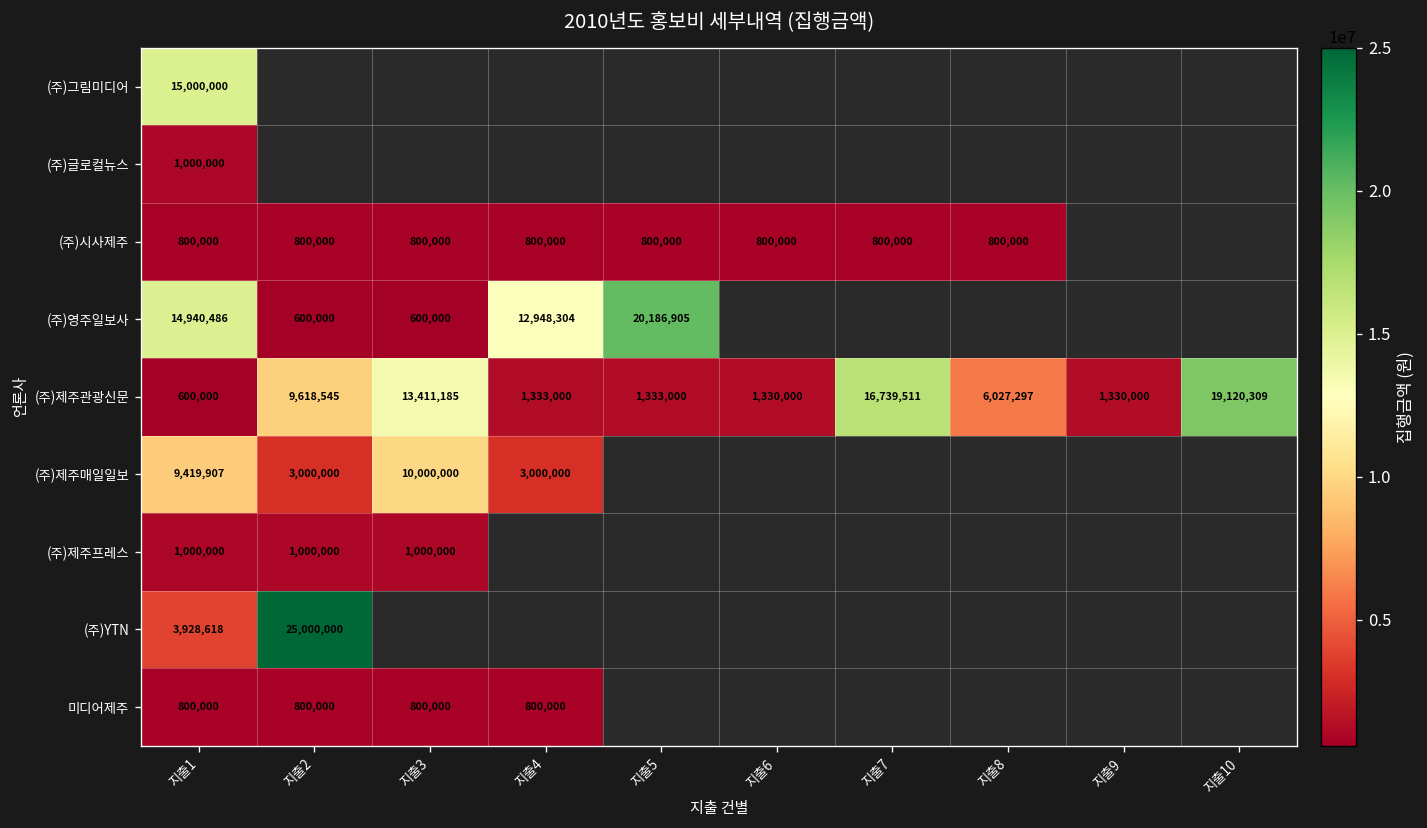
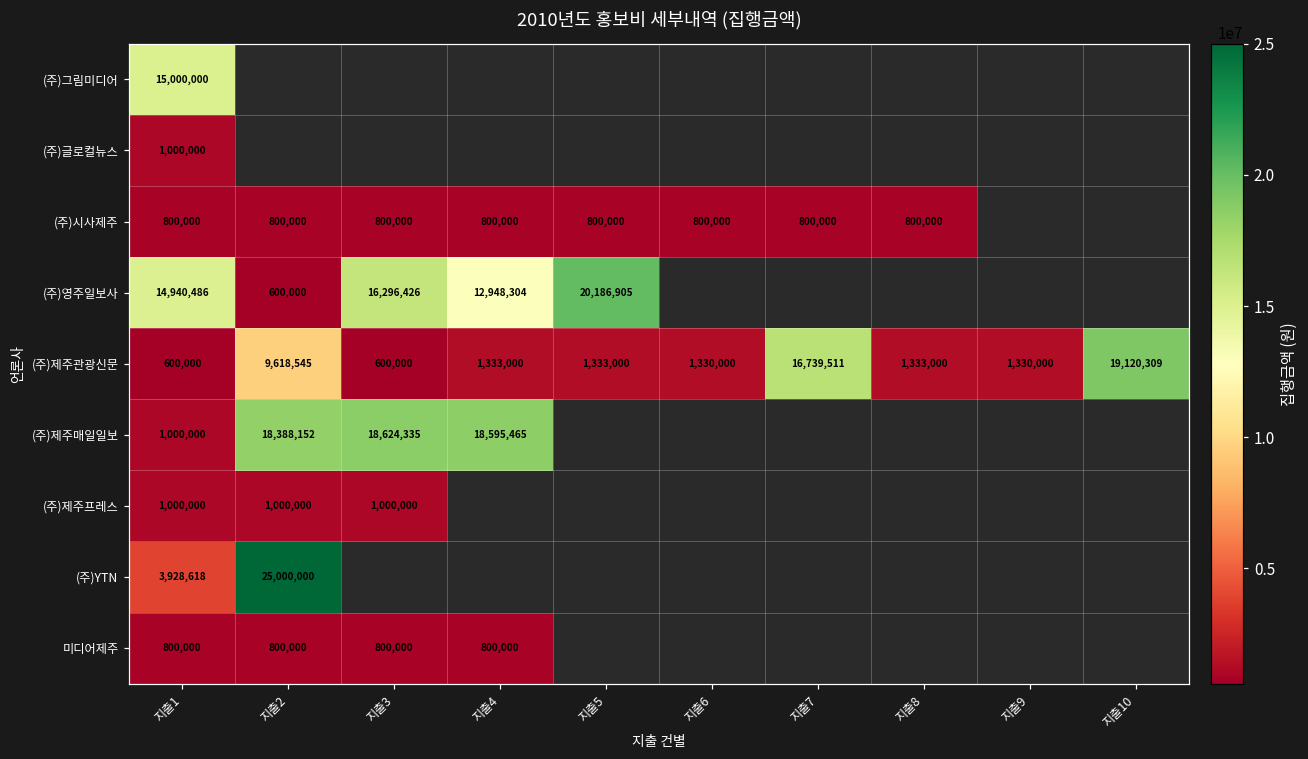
  {
    "(주)그림미디어": {
      "지출1": "15,000,000"
    },
    "(주)글로컬뉴스": {
      "지출1": "1,000,000"
    },
    "(주)시사제주": {
      "지출1": "800,000",
      "지출2": "800,000",
      "지출3": "800,000",
      "지출4": "800,000",
      "지출5": "800,000",
      "지출6": "800,000",
      "지출7": "800,000",
      "지출8": "800,000"
    },
    "(주)영주일보사": {
      "지출1": "14,940,486",
      "지출2": "600,000",
-     "지출3": "600,000",
+     "지출3": "16,296,426",
      "지출4": "12,948,304",
      "지출5": "20,186,905"
    },
    "(주)제주관광신문": {
      "지출1": "600,000",
      "지출2": "9,618,545",
-     "지출3": "13,411,185",
+     "지출3": "600,000",
      "지출4": "1,333,000",
      "지출5": "1,333,000",
      "지출6": "1,330,000",
      "지출7": "16,739,511",
-     "지출8": "6,027,297",
+     "지출8": "1,333,000",
      "지출9": "1,330,000",
      "지출10": "19,120,309"
    },
    "(주)제주매일일보": {
-     "지출1": "9,419,907",
-     "지출2": "3,000,000",
-     "지출3": "10,000,000",
-     "지출4": "3,000,000"
+     "지출1": "1,000,000",
+     "지출2": "18,388,152",
+     "지출3": "18,624,335",
+     "지출4": "18,595,465"
    },
    "(주)제주프레스": {
      "지출1": "1,000,000",
      "지출2": "1,000,000",
      "지출3": "1,000,000"
    },
    "(주)YTN": {
      "지출1": "3,928,618",
      "지출2": "25,000,000"
    },
    "미디어제주": {
      "지출1": "800,000",
      "지출2": "800,000",
      "지출3": "800,000",
      "지출4": "800,000"
    }
  }
